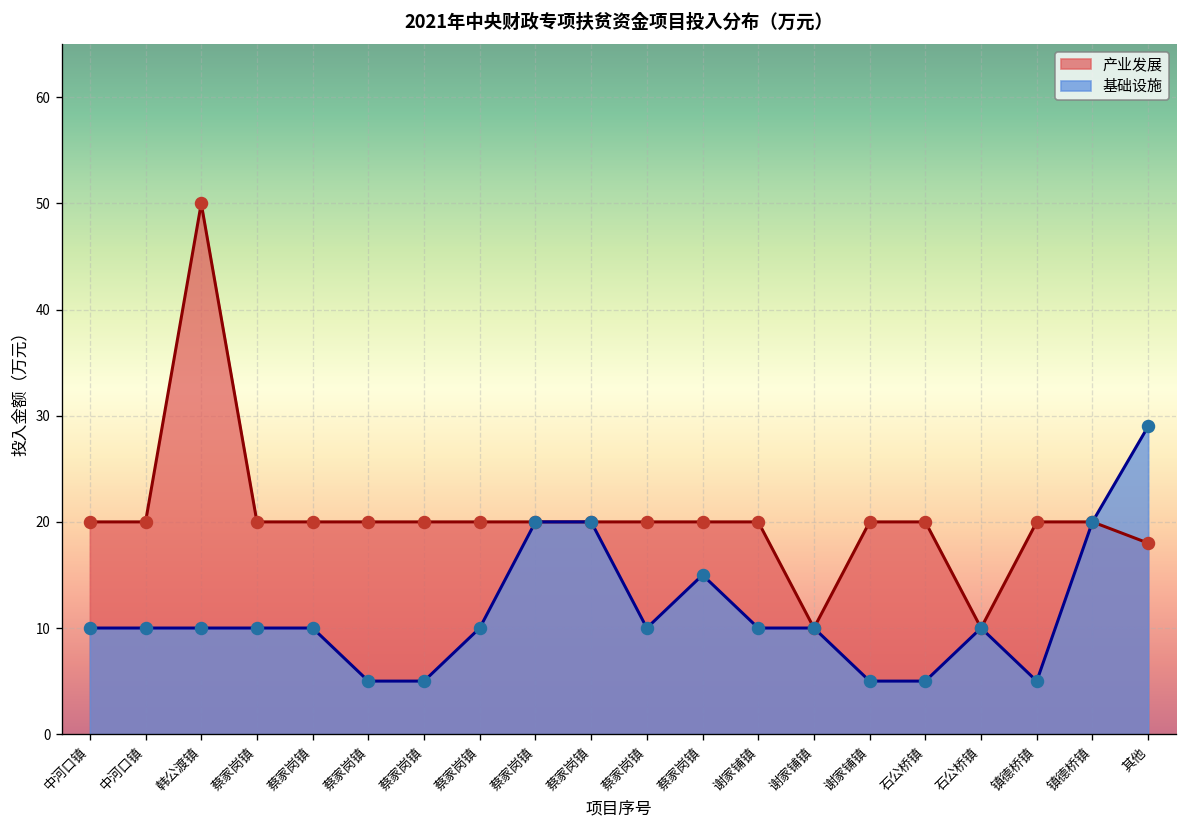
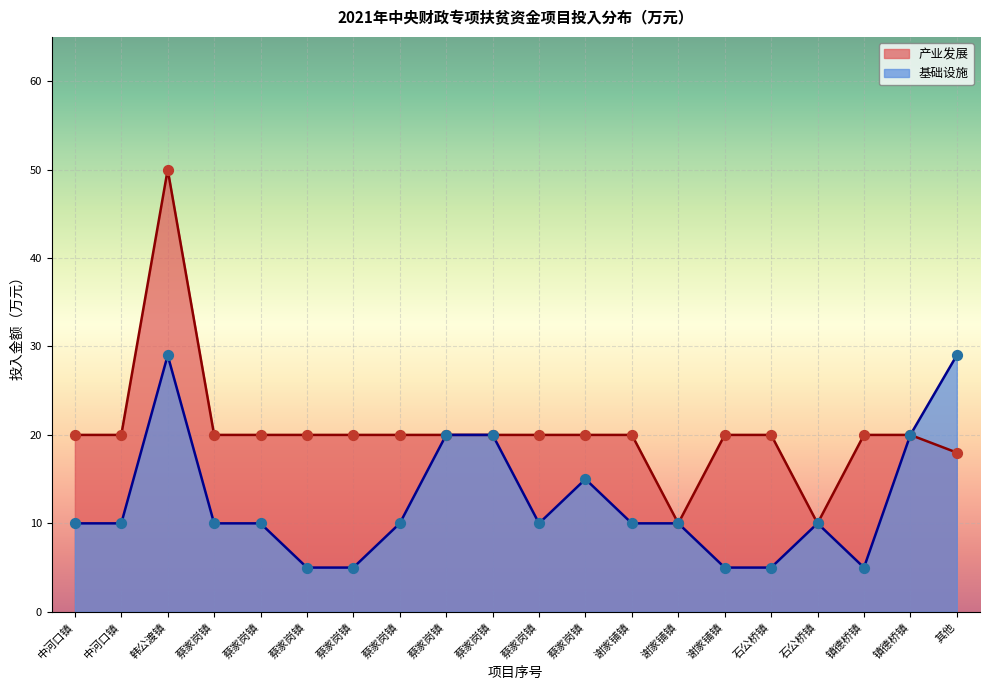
  {
    "产业发展": {
      "韩公渡镇": 50,
      "其他": 18
    },
    "基础设施": {
-     "韩公渡镇": 10,
+     "韩公渡镇": 29,
      "其他": 29
    }
  }
